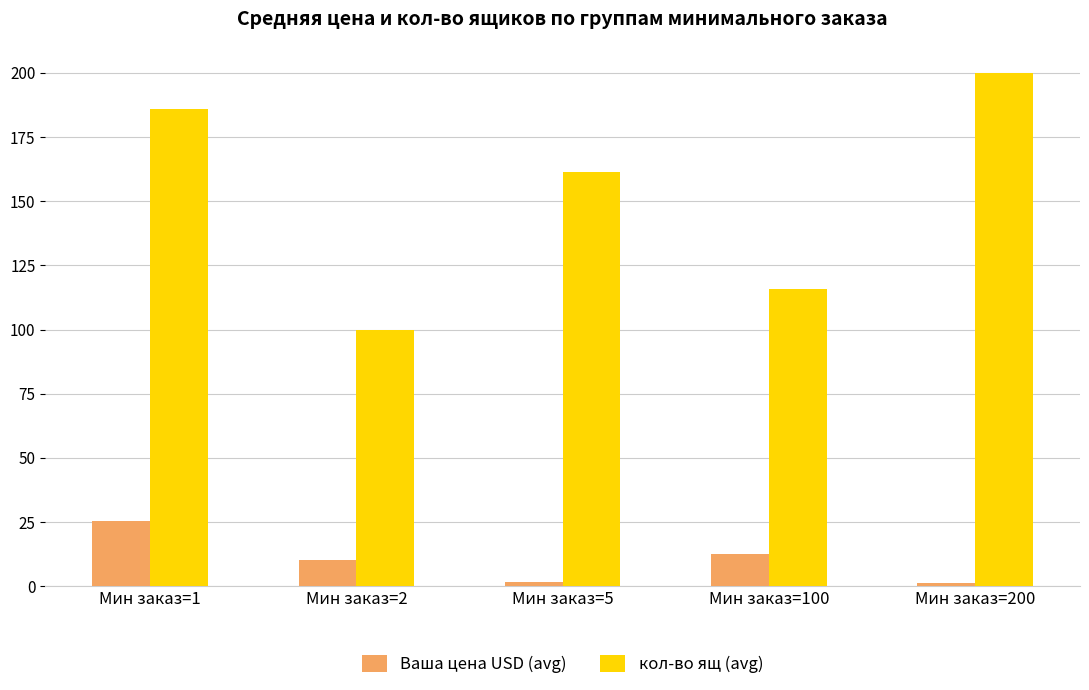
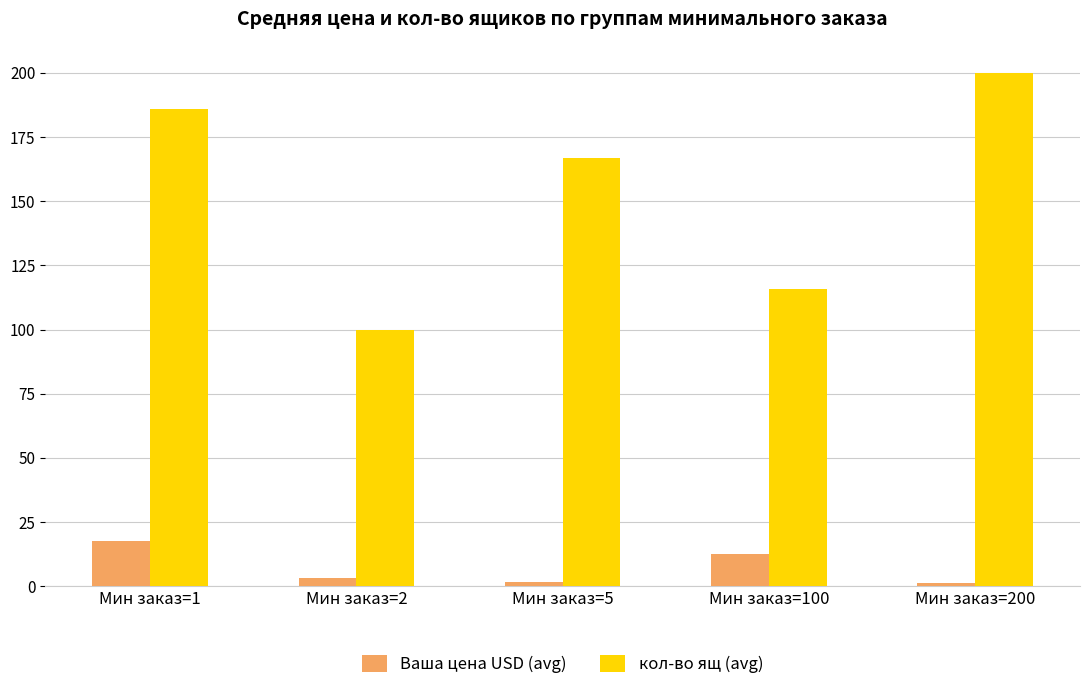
  {
    "Ваша цена USD (avg)": {
-     "Мин заказ=1": 26,
-     "Мин заказ=2": 10,
+     "Мин заказ=1": 18,
+     "Мин заказ=2": 3,
      "Мин заказ=5": 2,
      "Мин заказ=100": 12,
      "Мин заказ=200": 1
    },
    "кол-во ящ (avg)": {
      "Мин заказ=1": 186,
      "Мин заказ=2": 100,
-     "Мин заказ=5": 161,
+     "Мин заказ=5": 167,
      "Мин заказ=100": 116,
      "Мин заказ=200": 200
    }
  }
